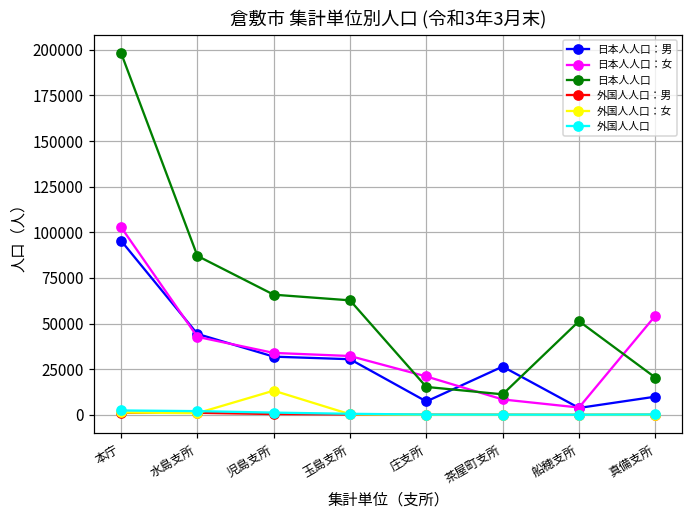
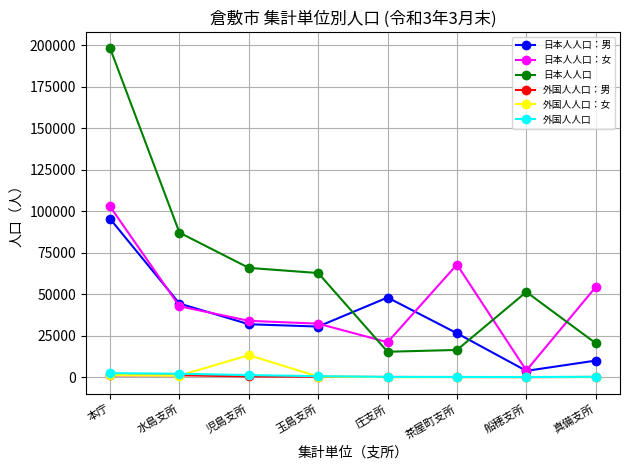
  {
    "日本人人口：男": {
      "本庁": 95000,
      "水島支所": 44000,
      "児島支所": 32000,
      "玉島支所": 30000,
-     "庄支所": 7000,
+     "庄支所": 48000,
      "茶屋町支所": 26000,
      "真備支所": 10000
    },
    "日本人人口：女": {
      "本庁": 103000,
      "水島支所": 43000,
      "児島支所": 34000,
      "玉島支所": 32000,
      "庄支所": 21000,
-     "茶屋町支所": 8000,
+     "茶屋町支所": 68000,
      "真備支所": 54000
    },
    "日本人人口": {
      "本庁": 198000,
      "水島支所": 87000,
      "児島支所": 66000,
      "玉島支所": 63000,
      "庄支所": 15000,
-     "茶屋町支所": 11000,
+     "茶屋町支所": 16000,
      "船穂支所": 51000,
      "真備支所": 20000
    },
    "外国人人口：女": {
      "児島支所": 13000
    }
  }
